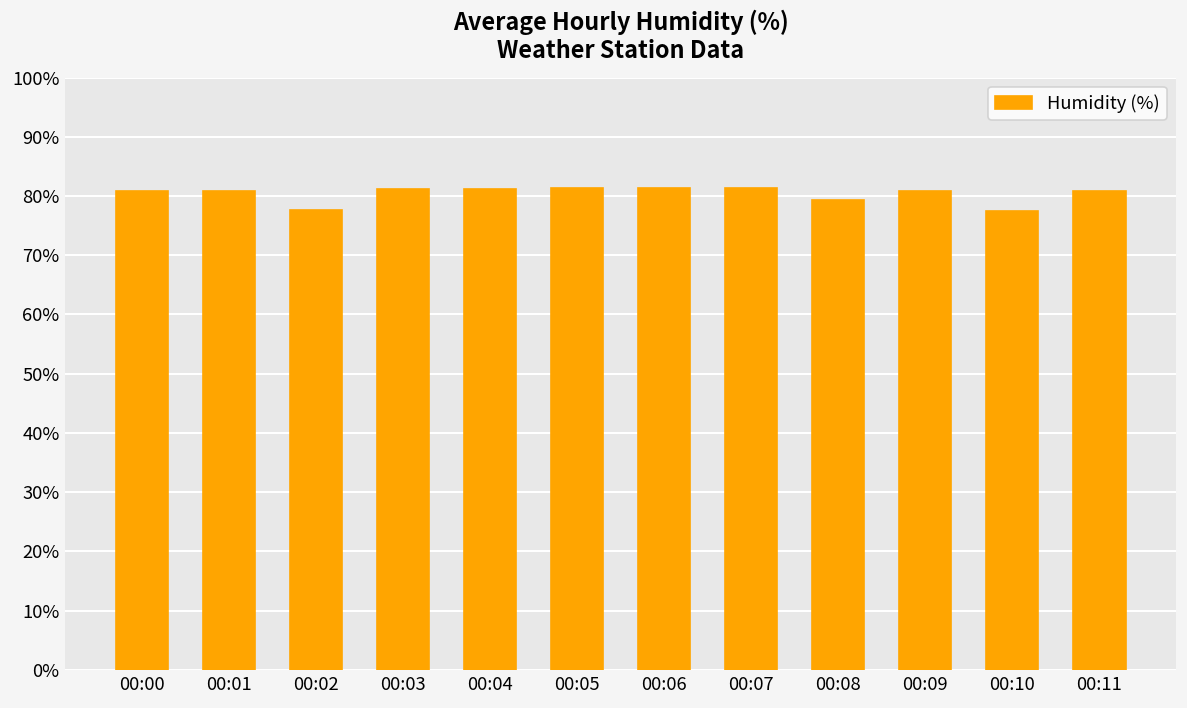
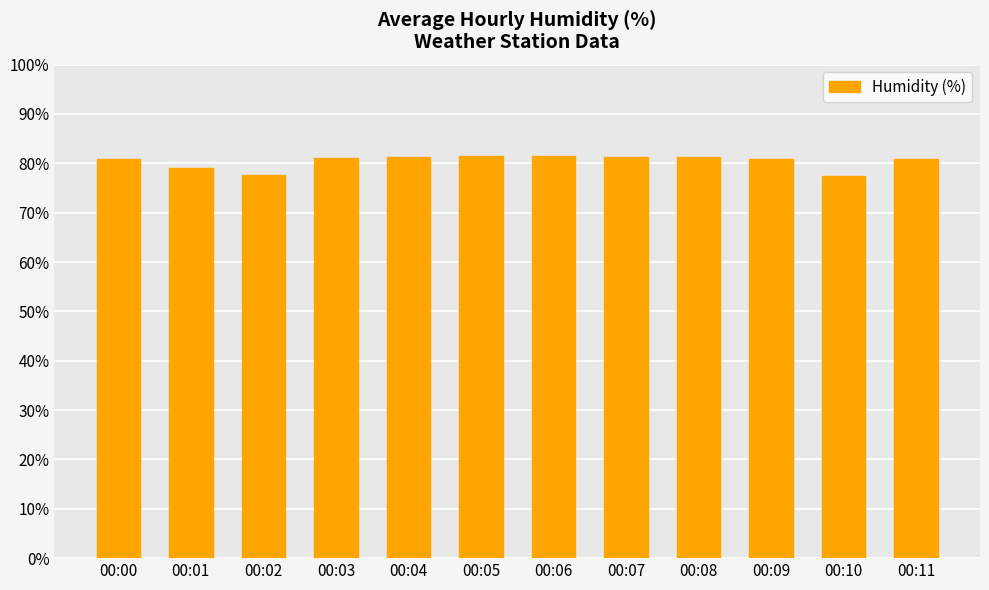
  {
    "00:00": "81%",
-   "00:01": "81%",
+   "00:01": "79%",
    "00:02": "78%",
    "00:03": "81%",
    "00:04": "81%",
    "00:05": "81%",
    "00:06": "81%",
    "00:07": "81%",
-   "00:08": "79%",
+   "00:08": "81%",
    "00:09": "81%",
    "00:10": "77%",
    "00:11": "81%"
  }
